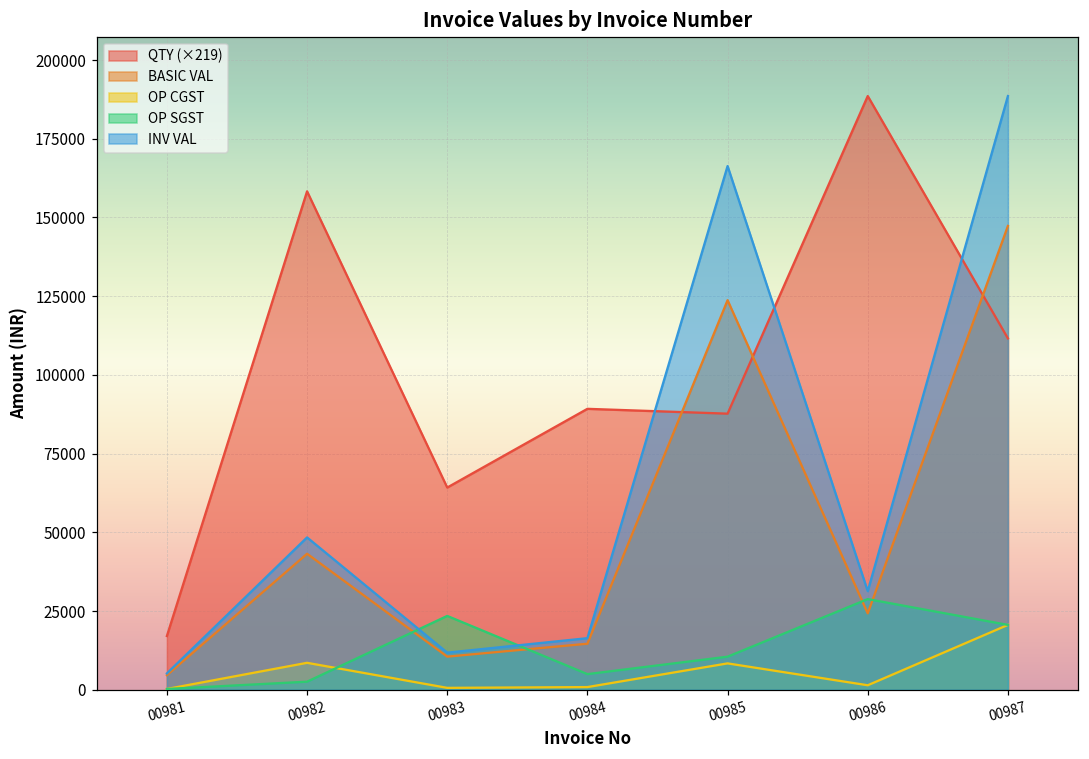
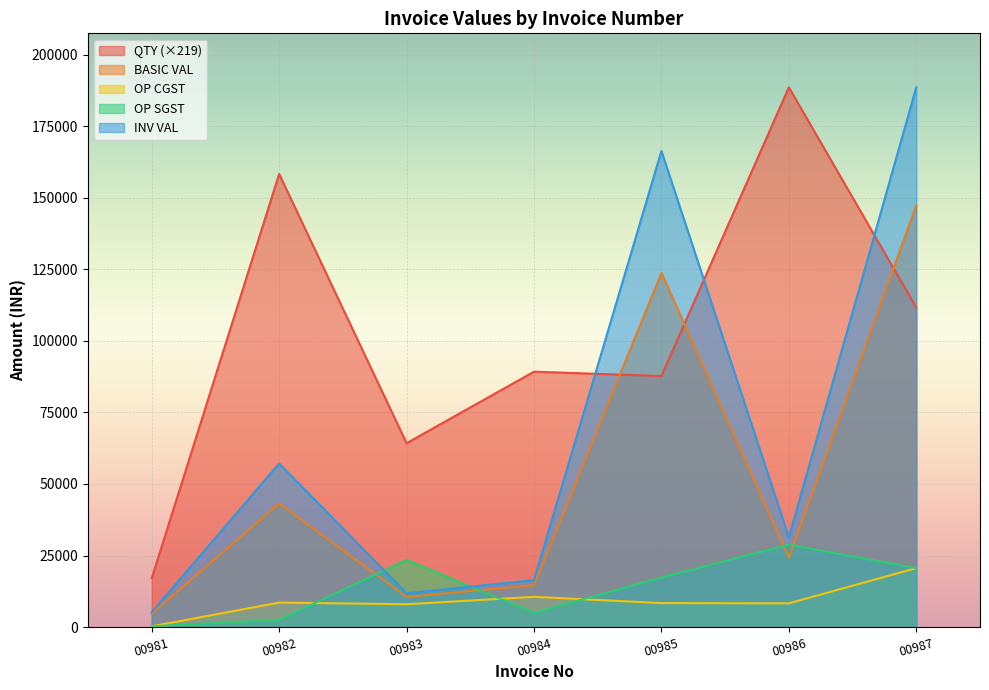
  {
    "OP CGST": {
      "00982": 9000,
-     "00983": 1000,
-     "00984": 1000,
+     "00983": 8000,
+     "00984": 11000,
      "00985": 8000,
-     "00986": 1000
+     "00986": 8000
    },
    "OP SGST": {
      "00982": 3000,
      "00983": 23000,
      "00984": 5000,
-     "00985": 11000,
+     "00985": 17000,
      "00986": 29000
    },
    "INV VAL": {
-     "00982": 48000,
+     "00982": 57000,
      "00983": 12000,
      "00984": 16000,
      "00985": 166000,
      "00986": 31000,
      "00987": 189000
    }
  }
